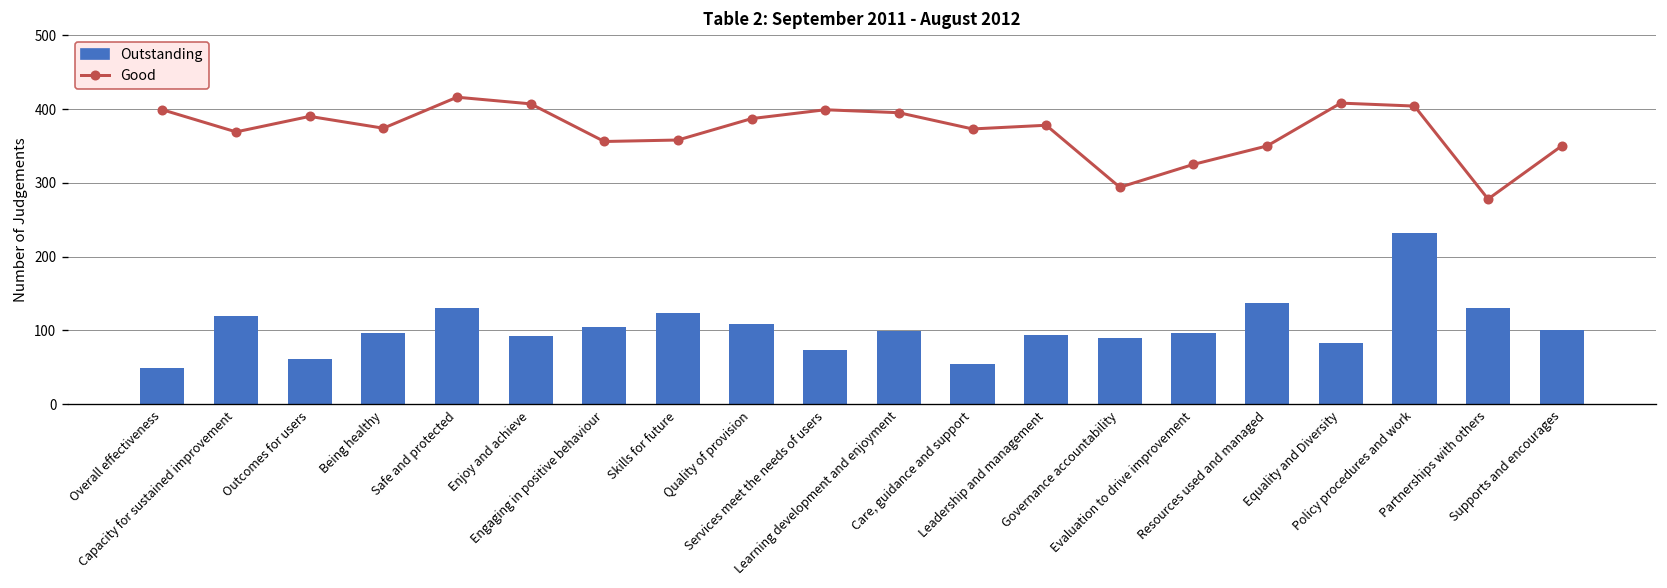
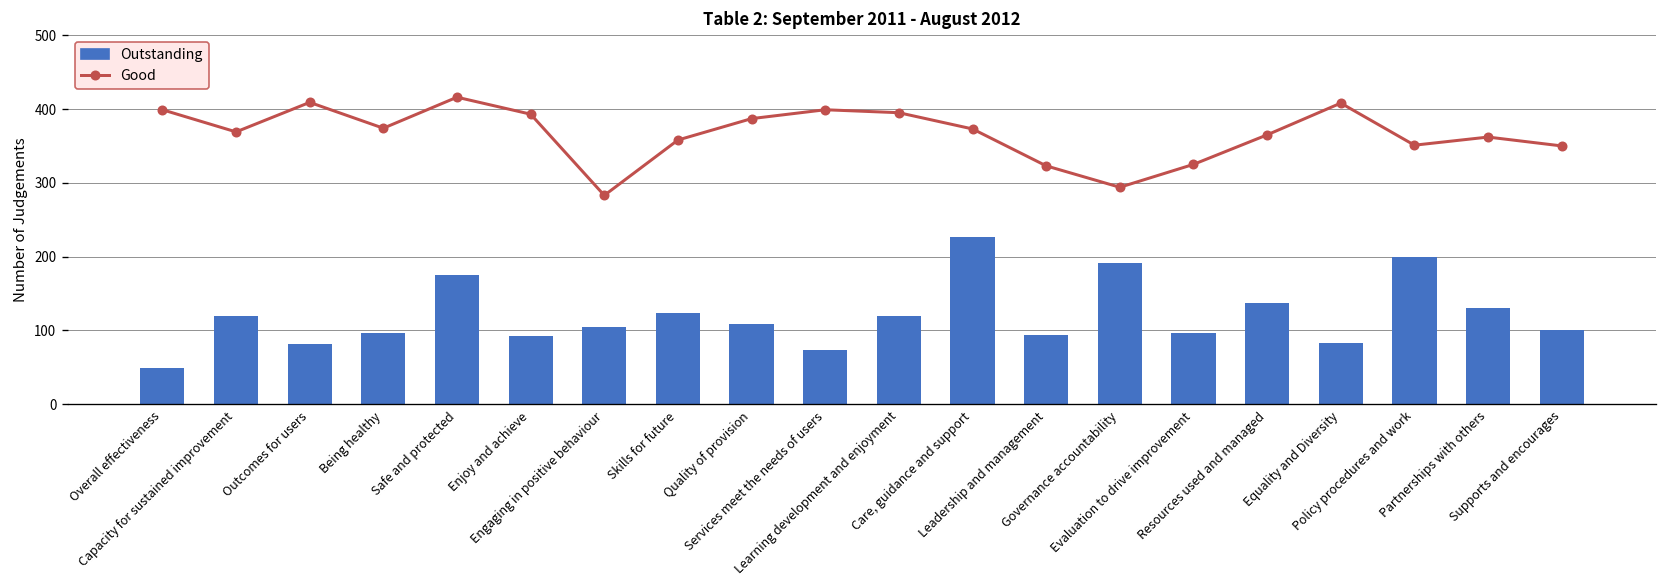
  {
    "Good": {
      "Overall effectiveness": 400,
      "Capacity for sustained improvement": 370,
-     "Outcomes for users": 390,
+     "Outcomes for users": 410,
      "Being healthy": 370,
      "Safe and protected": 420,
-     "Enjoy and achieve": 410,
-     "Engaging in positive behaviour": 360,
+     "Enjoy and achieve": 390,
+     "Engaging in positive behaviour": 280,
      "Skills for future": 360,
      "Quality of provision": 390,
      "Services meet the needs of users": 400,
      "Learning development and enjoyment": 400,
      "Care, guidance and support": 370,
-     "Leadership and management": 380,
+     "Leadership and management": 320,
      "Governance accountability": 290,
      "Evaluation to drive improvement": 330,
-     "Resources used and managed": 350,
+     "Resources used and managed": 370,
      "Equality and Diversity": 410,
-     "Policy procedures and work": 400,
-     "Partnerships with others": 280,
+     "Policy procedures and work": 350,
+     "Partnerships with others": 360,
      "Supports and encourages": 350
    },
    "Outstanding": {
      "Overall effectiveness": 50,
      "Capacity for sustained improvement": 120,
-     "Outcomes for users": 60,
+     "Outcomes for users": 80,
      "Being healthy": 100,
-     "Safe and protected": 130,
+     "Safe and protected": 180,
      "Enjoy and achieve": 90,
      "Engaging in positive behaviour": 110,
      "Skills for future": 120,
      "Quality of provision": 110,
      "Services meet the needs of users": 70,
-     "Learning development and enjoyment": 100,
-     "Care, guidance and support": 50,
+     "Learning development and enjoyment": 120,
+     "Care, guidance and support": 230,
      "Leadership and management": 90,
-     "Governance accountability": 90,
+     "Governance accountability": 190,
      "Evaluation to drive improvement": 100,
      "Resources used and managed": 140,
      "Equality and Diversity": 80,
-     "Policy procedures and work": 230,
+     "Policy procedures and work": 200,
      "Partnerships with others": 130,
      "Supports and encourages": 100
    }
  }
